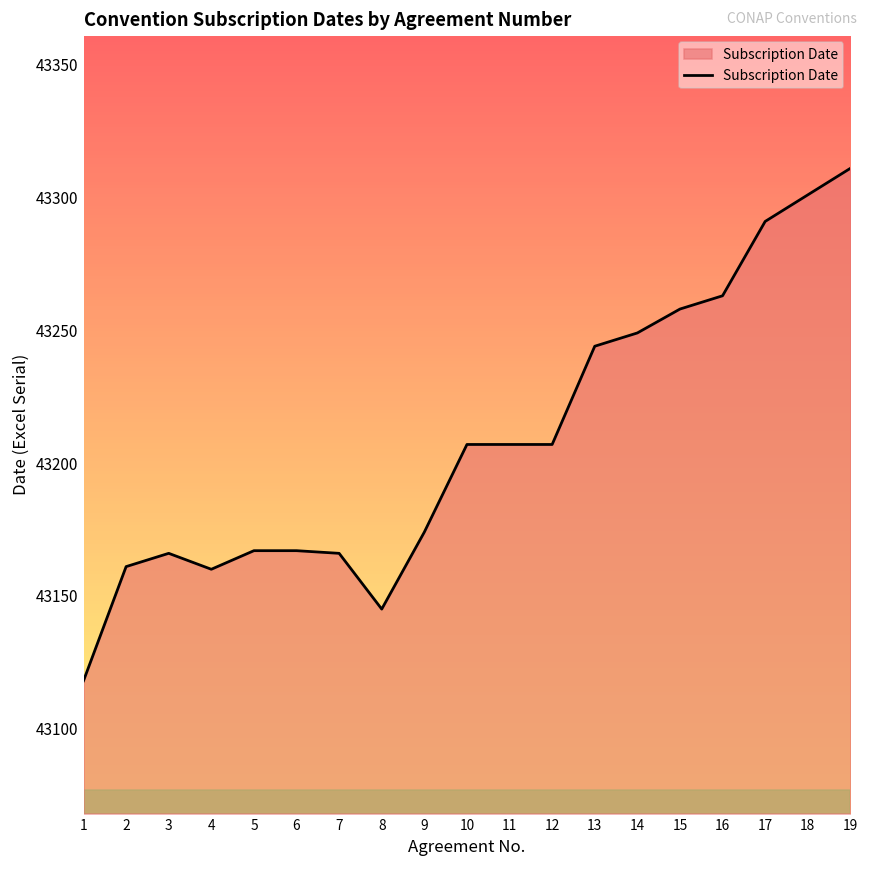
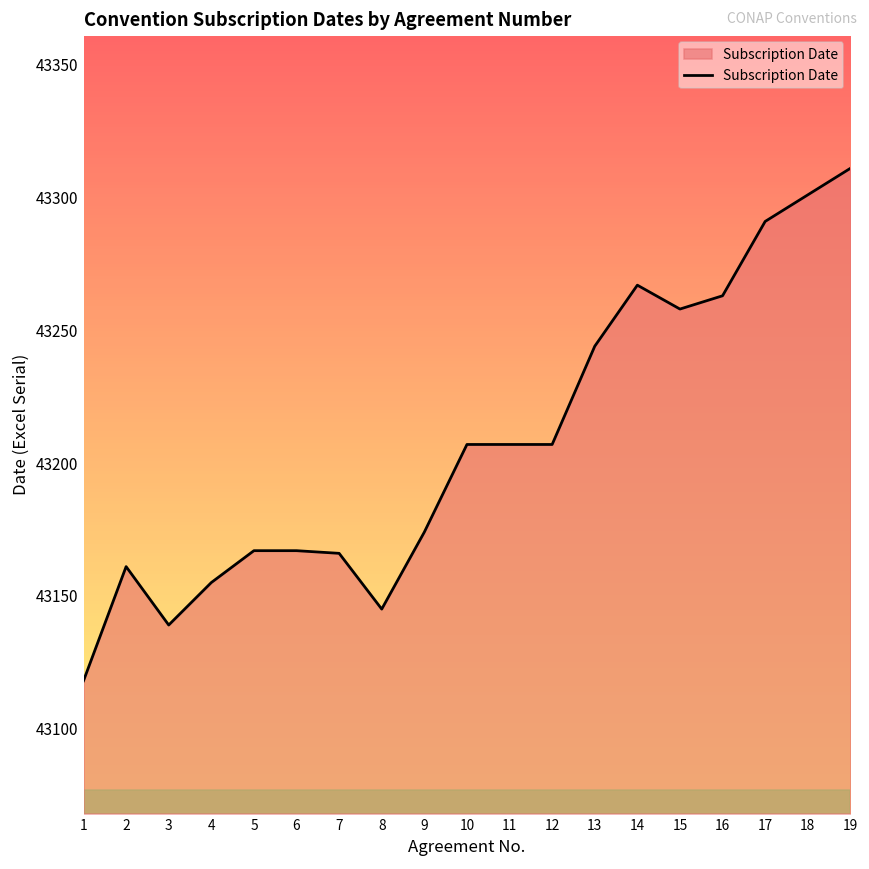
  {
    "1": 43118,
    "2": 43161,
-   "3": 43166,
-   "4": 43160,
+   "3": 43139,
+   "4": 43155,
    "5": 43167,
    "6": 43167,
    "7": 43166,
    "8": 43145,
    "9": 43174,
    "10": 43207,
    "11": 43207,
    "12": 43207,
    "13": 43244,
-   "14": 43249,
+   "14": 43267,
    "15": 43258,
    "16": 43263,
    "17": 43291,
    "18": 43301,
    "19": 43311
  }
